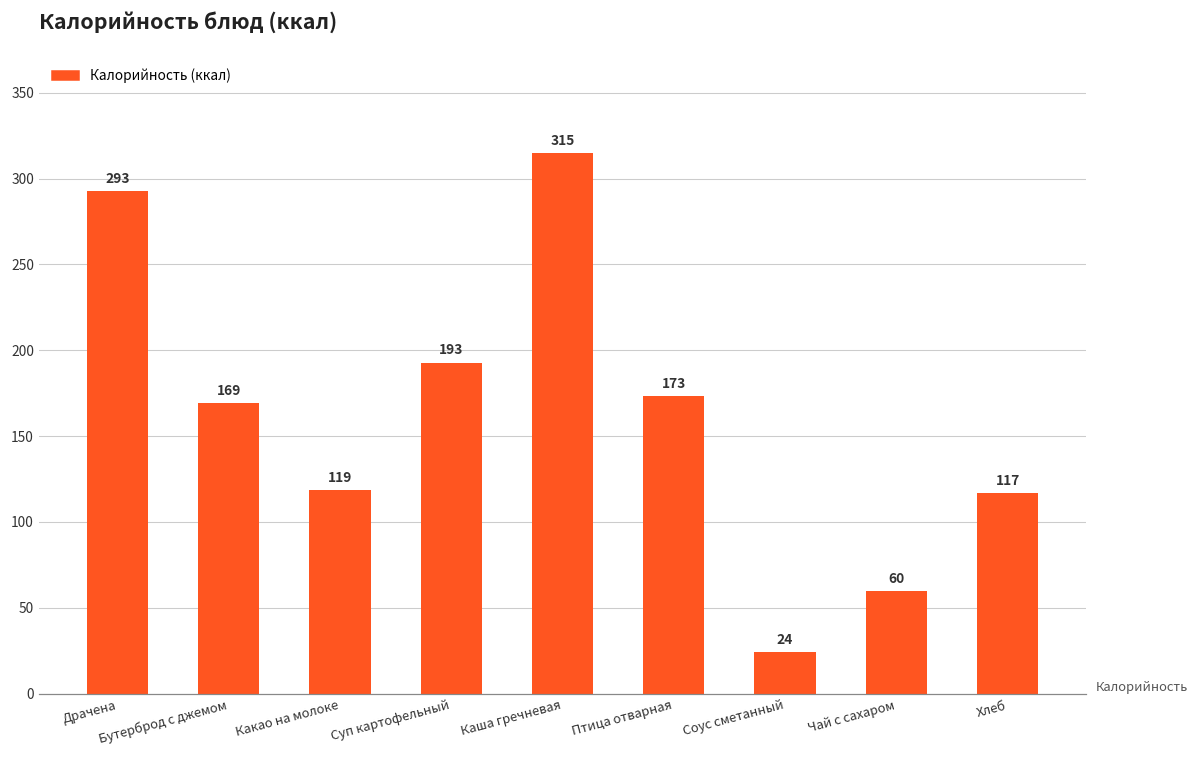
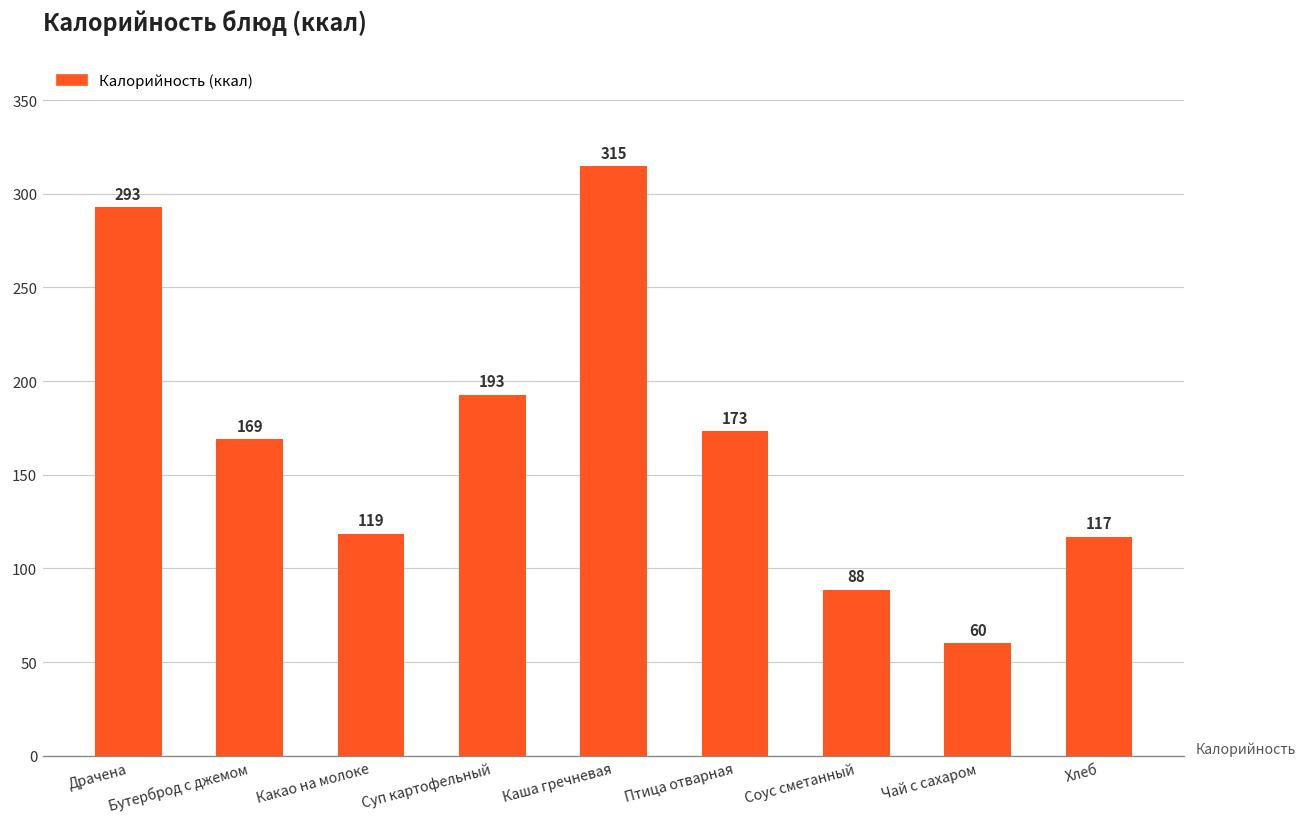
  {
    "Драчена": 293,
    "Бутерброд с джемом": 169,
    "Какао на молоке": 119,
    "Суп картофельный": 193,
    "Каша гречневая": 315,
    "Птица отварная": 173,
-   "Соус сметанный": 24,
+   "Соус сметанный": 88,
    "Чай с сахаром": 60,
    "Хлеб": 117
  }
